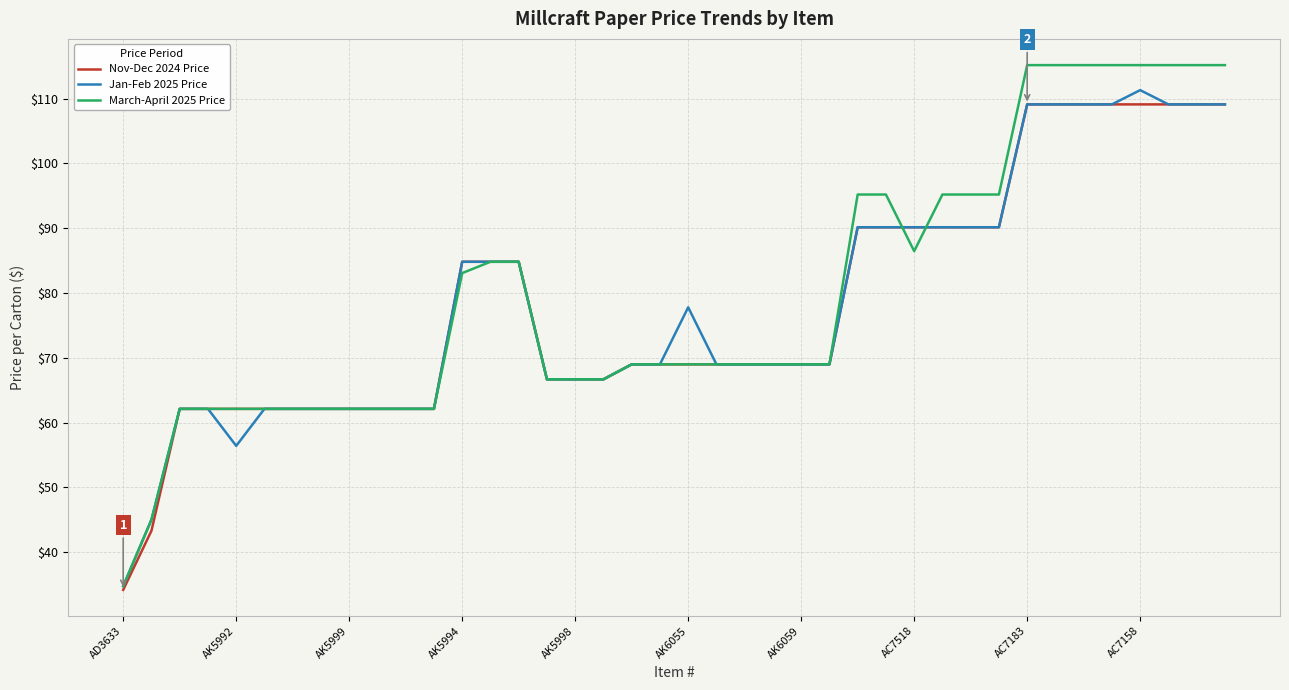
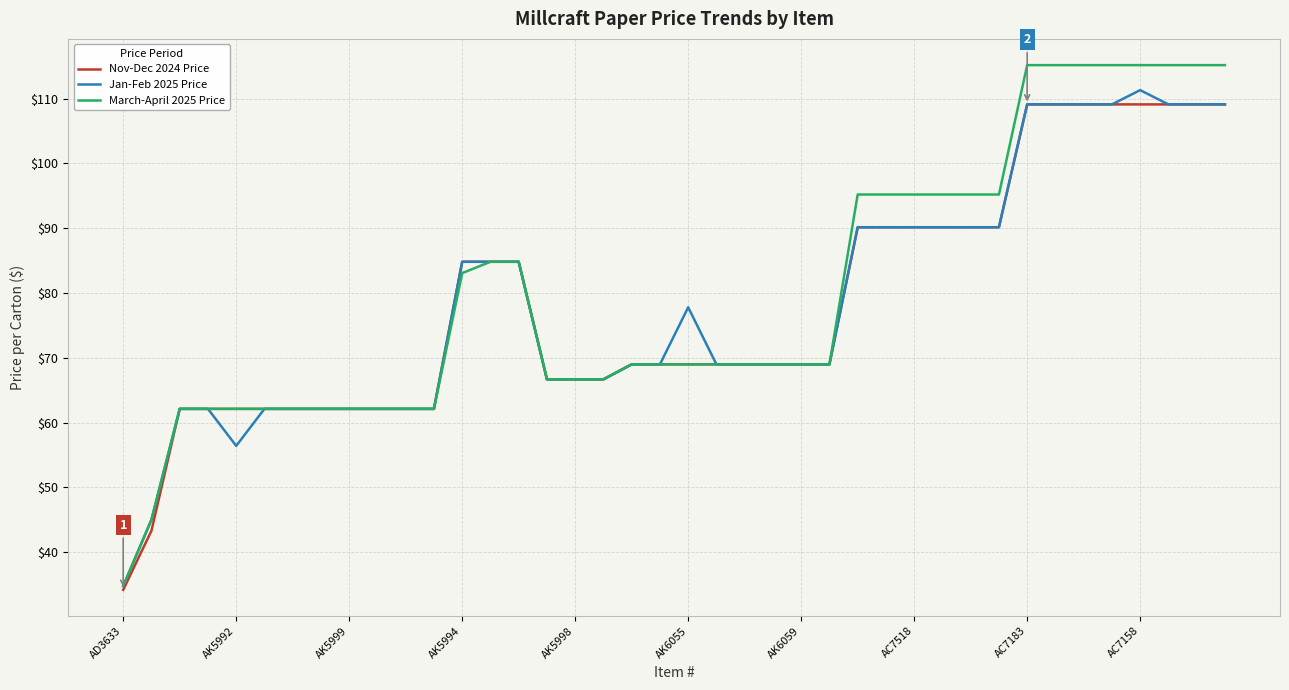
  {
    "Nov-Dec 2024 Price": {
      "AD3633": "$34",
      "AC7158": "$109"
    },
    "Jan-Feb 2025 Price": {
      "AK5992": "$56",
      "AK6055": "$78",
      "AC7158": "$111"
    },
    "March-April 2025 Price": {
      "AK5994": "$83",
-     "AC7518": "$86",
+     "AC7518": "$95",
      "AC7158": "$115"
    }
  }
